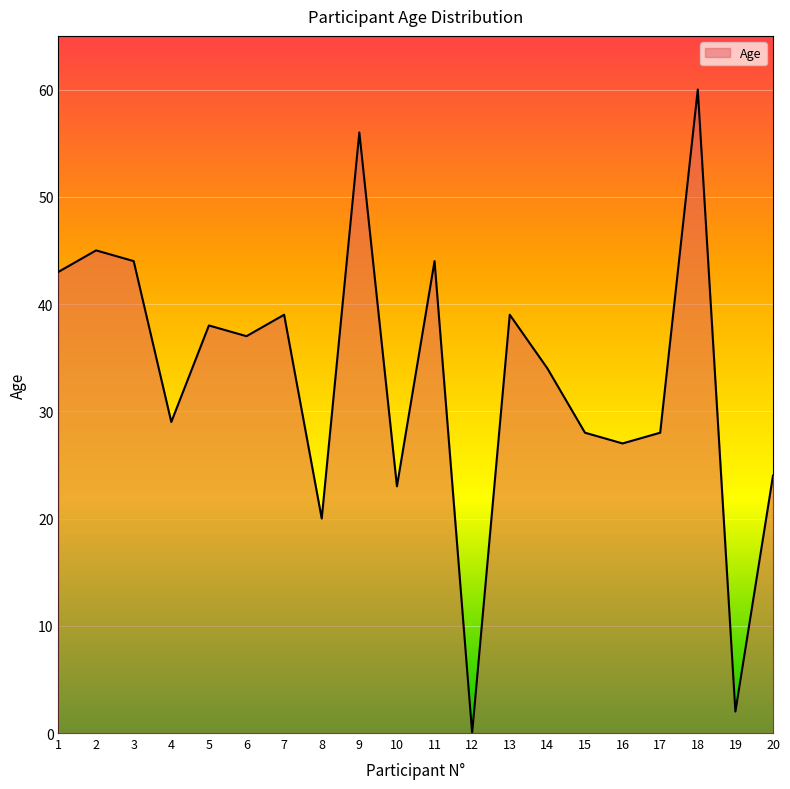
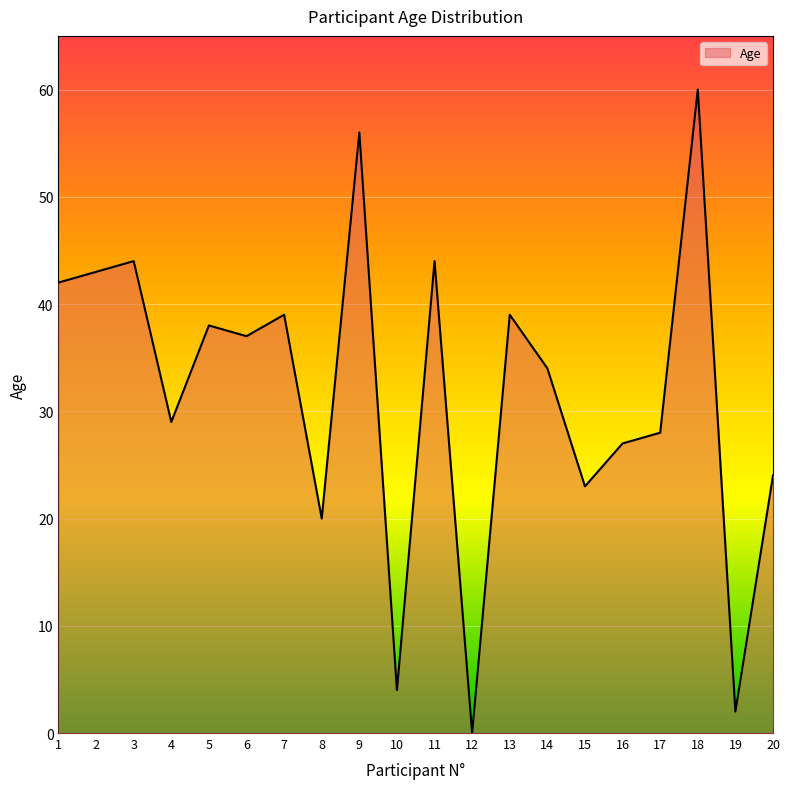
  {
-   "1": 43,
-   "2": 45,
+   "1": 42,
+   "2": 43,
    "3": 44,
    "4": 29,
    "5": 38,
    "6": 37,
    "7": 39,
    "8": 20,
    "9": 56,
-   "10": 23,
+   "10": 4,
    "11": 44,
    "12": 0,
    "13": 39,
    "14": 34,
-   "15": 28,
+   "15": 23,
    "16": 27,
    "17": 28,
    "18": 60,
    "19": 2,
    "20": 24
  }
